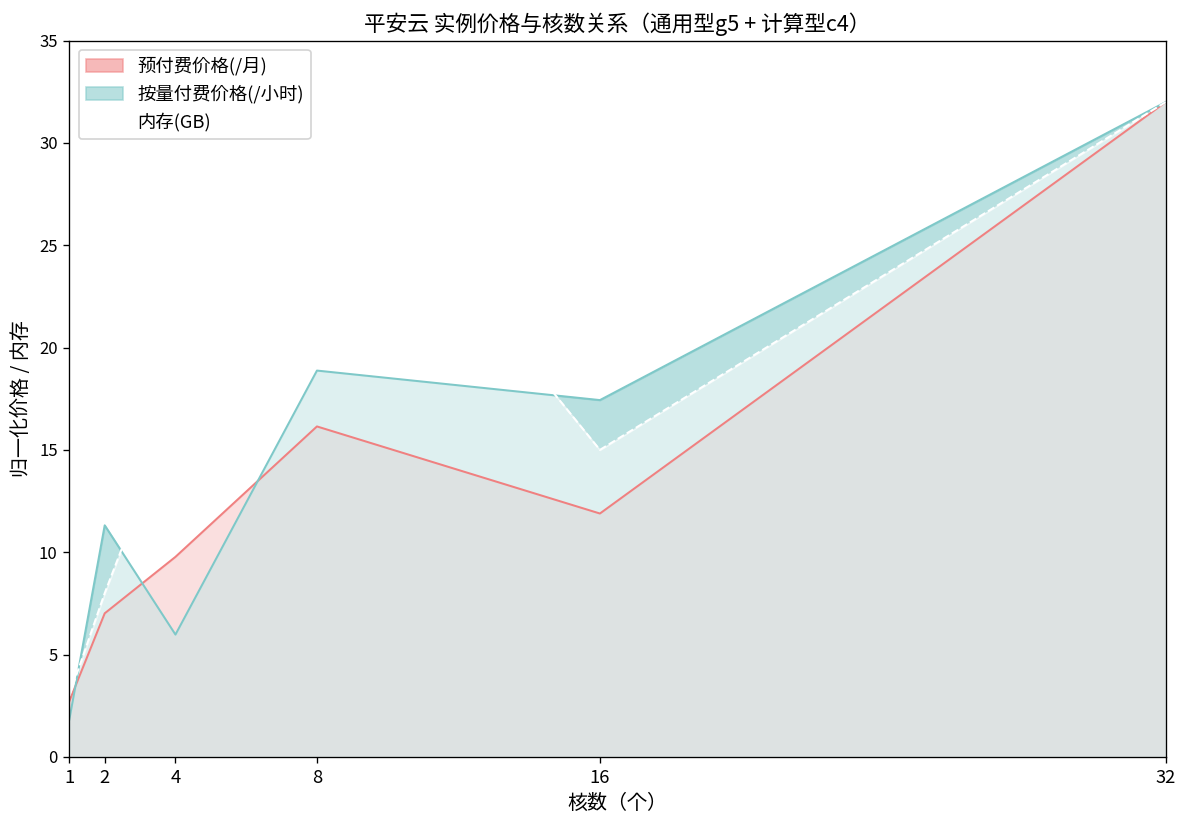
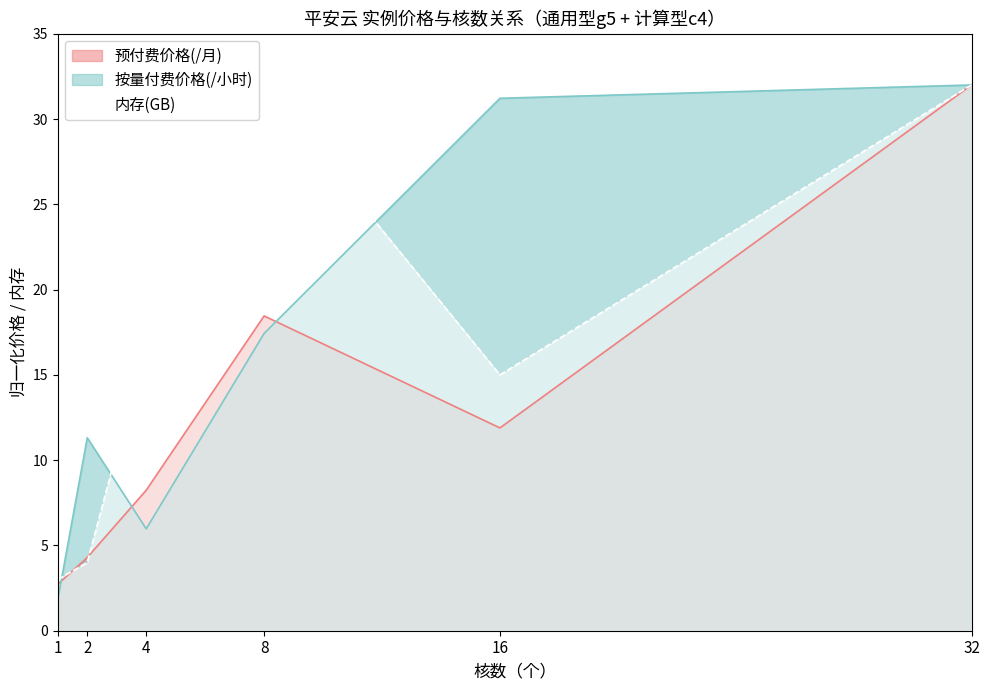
  {
    "预付费价格(/月)": {
      "1": 2.7,
-     "2": 7.0,
-     "4": 9.8,
-     "8": 16.1,
+     "2": 4.3,
+     "4": 8.2,
+     "8": 18.5,
      "16": 11.9
    },
    "按量付费价格(/小时)": {
      "1": 1.8,
      "2": 11.3,
      "4": 6.0,
-     "8": 18.9,
-     "16": 17.4
+     "8": 17.4,
+     "16": 31.2
    },
    "内存(GB)": {
      "1": 3,
-     "2": 8,
+     "2": 4,
      "4": 17,
      "8": 32,
      "16": 15
    }
  }
